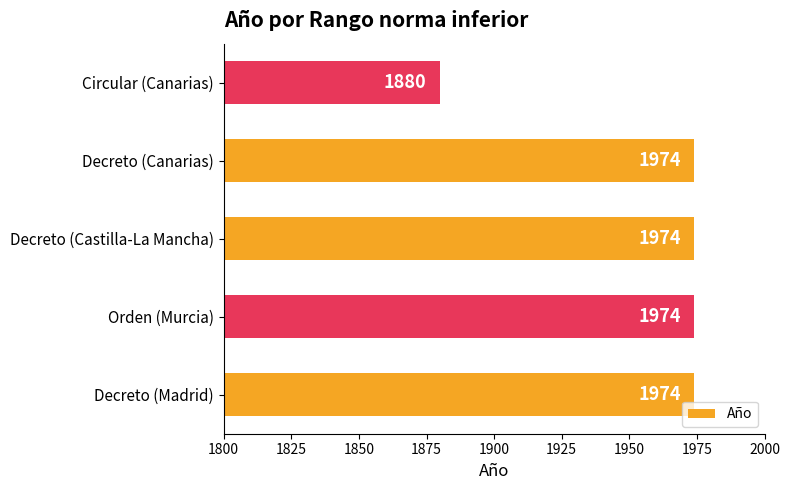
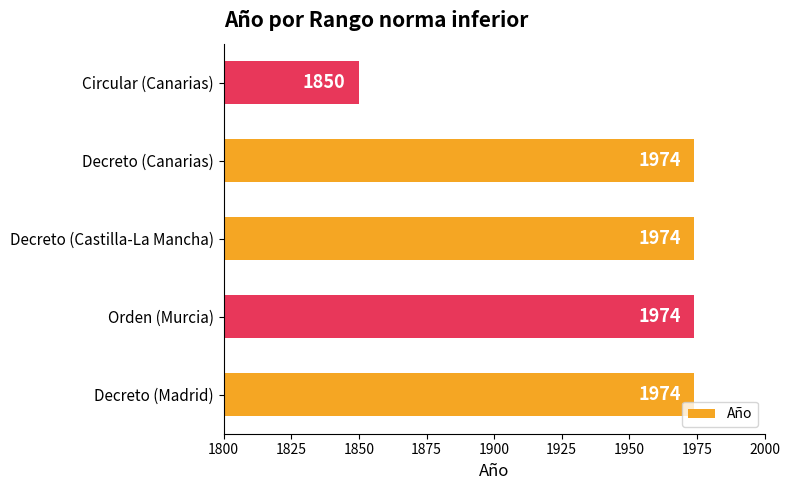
  {
-   "Circular (Canarias)": 1880,
+   "Circular (Canarias)": 1850,
    "Decreto (Canarias)": 1974,
    "Decreto (Castilla-La Mancha)": 1974,
    "Orden (Murcia)": 1974,
    "Decreto (Madrid)": 1974
  }
